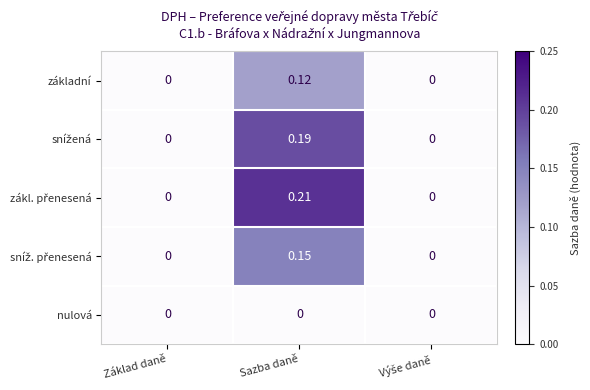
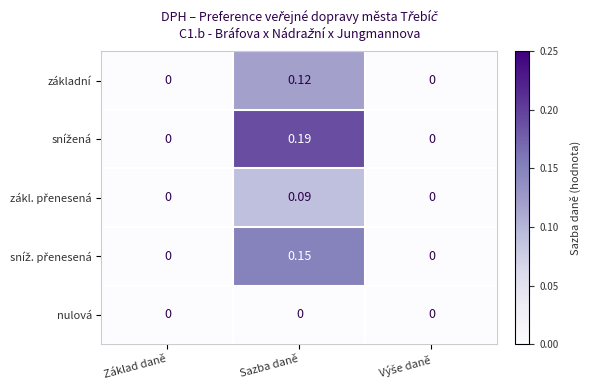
  {
    "základní": {
      "Základ daně": 0,
      "Sazba daně": 0.12,
      "Výše daně": 0
    },
    "snížená": {
      "Základ daně": 0,
      "Sazba daně": 0.19,
      "Výše daně": 0
    },
    "zákl. přenesená": {
      "Základ daně": 0,
-     "Sazba daně": 0.21,
+     "Sazba daně": 0.09,
      "Výše daně": 0
    },
    "sníž. přenesená": {
      "Základ daně": 0,
      "Sazba daně": 0.15,
      "Výše daně": 0
    },
    "nulová": {
      "Základ daně": 0,
      "Sazba daně": 0,
      "Výše daně": 0
    }
  }
